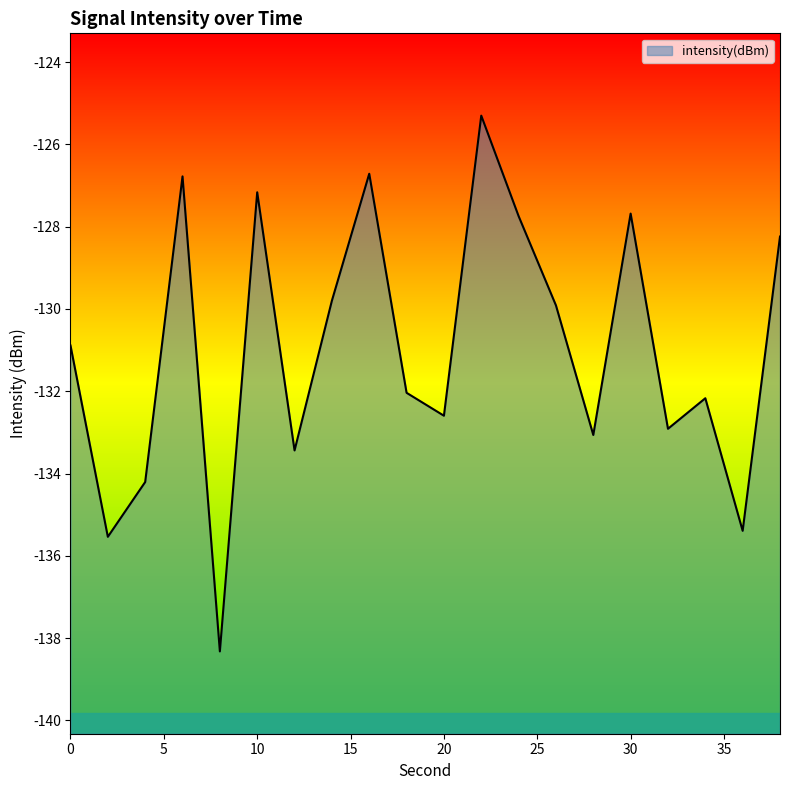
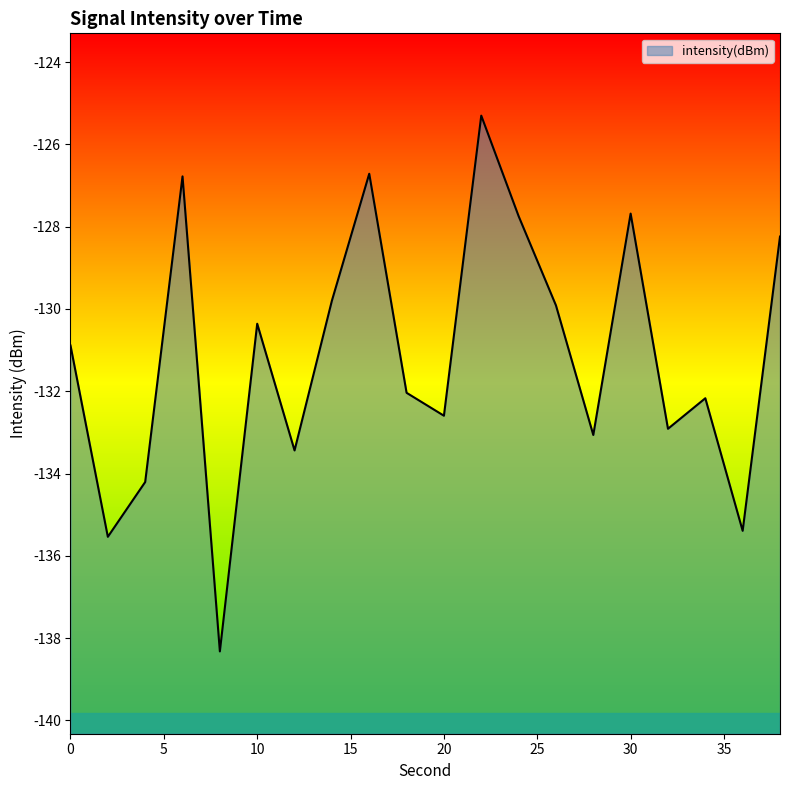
  {
    "0": -130.9,
-   "10": -127.2,
+   "10": -130.4,
    "20": -132.6,
    "30": -127.7
  }
